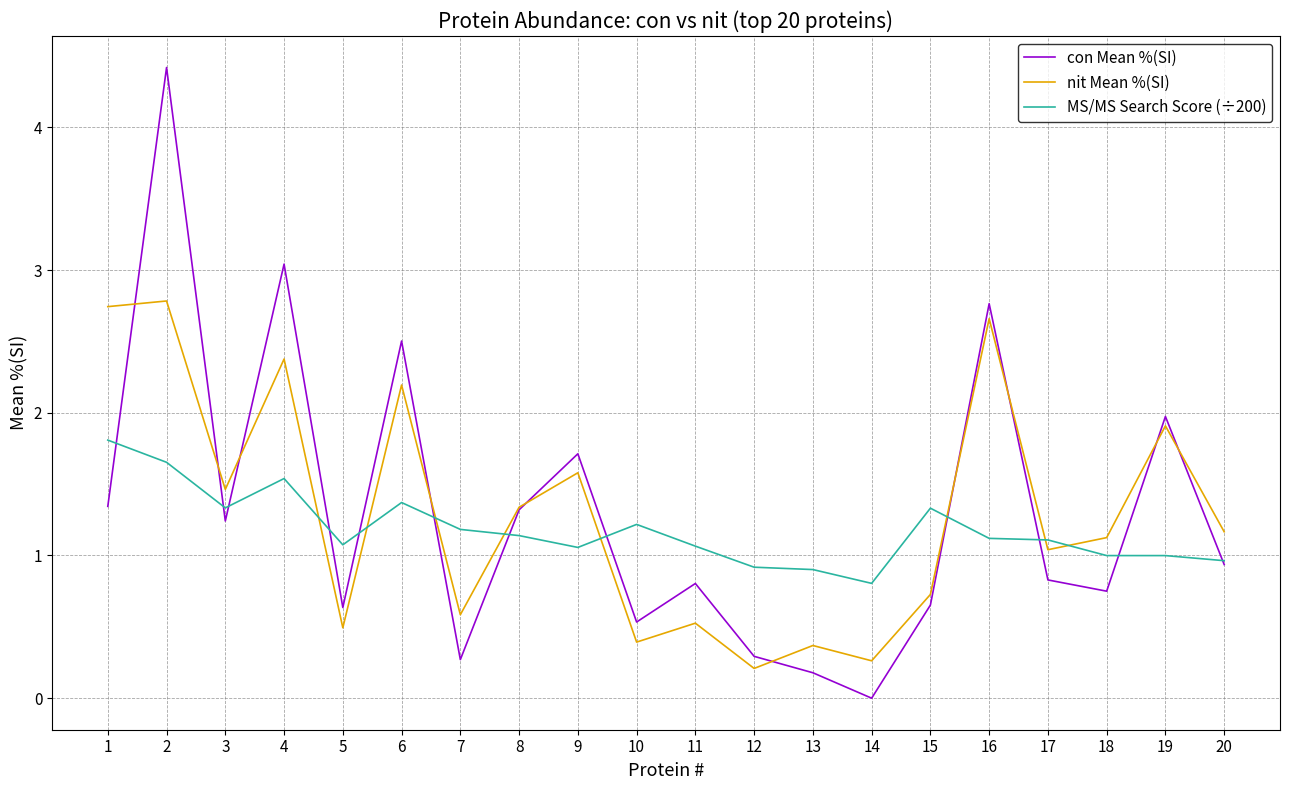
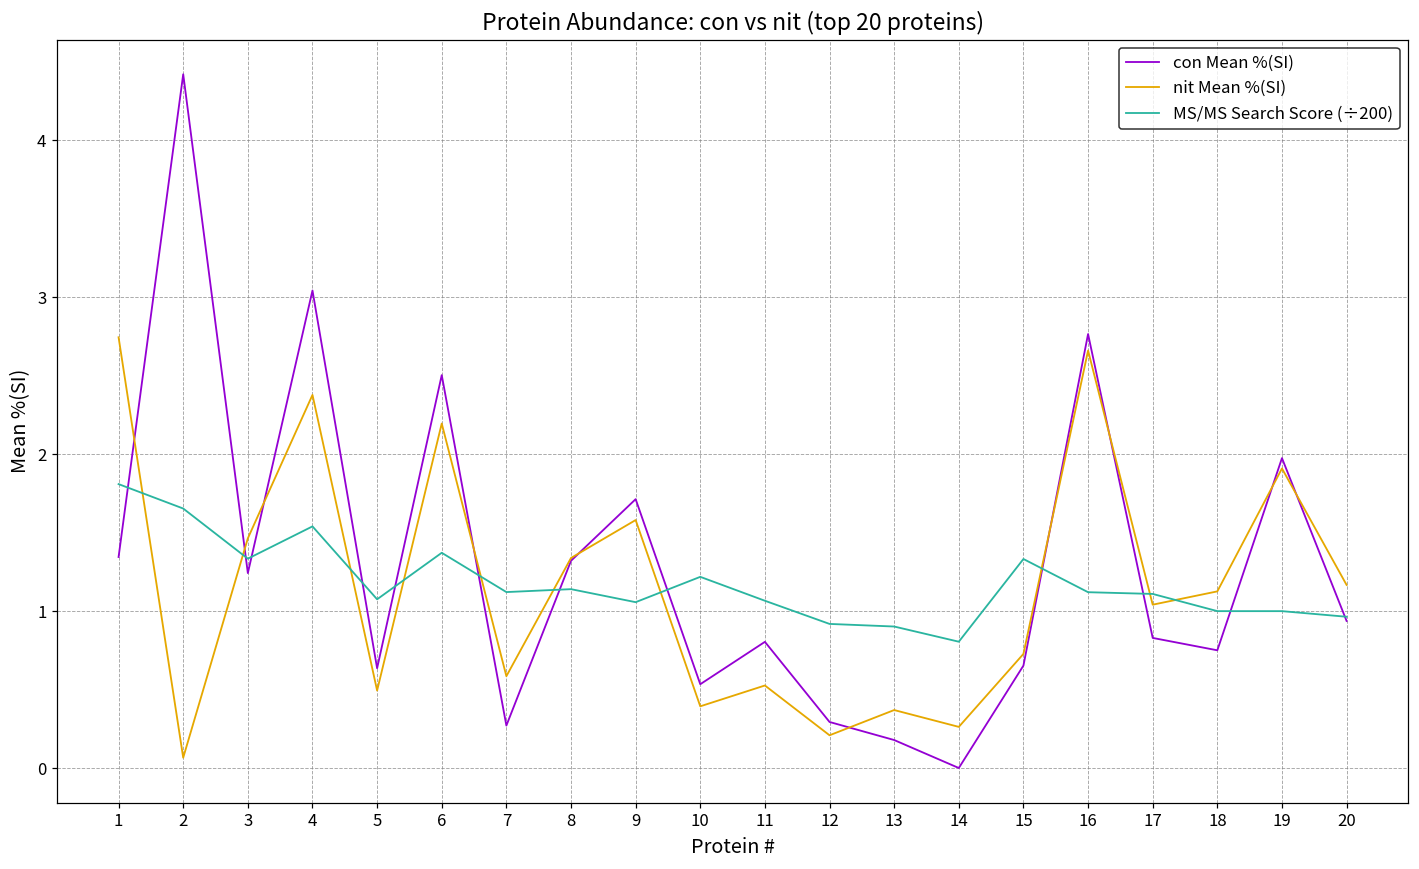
  {
    "con Mean %(SI)": {
      "1": 1.34,
      "2": 4.42,
      "3": 1.24,
      "4": 3.04,
      "5": 0.64,
      "6": 2.50,
      "7": 0.27,
      "8": 1.32,
      "9": 1.71,
      "10": 0.53,
      "11": 0.80,
      "12": 0.29,
      "13": 0.18,
      "14": 0.00,
      "15": 0.65,
      "16": 2.76,
      "17": 0.83,
      "18": 0.75,
      "19": 1.97,
      "20": 0.94
    },
    "nit Mean %(SI)": {
      "1": 2.74,
-     "2": 2.78,
+     "2": 0.07,
      "3": 1.46,
      "4": 2.38,
      "5": 0.49,
      "6": 2.19,
      "7": 0.58,
      "8": 1.34,
      "9": 1.58,
      "10": 0.39,
      "11": 0.53,
      "12": 0.21,
      "13": 0.37,
      "14": 0.26,
      "15": 0.73,
      "16": 2.66,
      "17": 1.04,
      "18": 1.13,
      "19": 1.91,
      "20": 1.17
    },
    "MS/MS Search Score (÷200)": {
      "1": 1.81,
      "2": 1.65,
      "3": 1.33,
      "4": 1.54,
      "5": 1.07,
      "6": 1.37,
-     "7": 1.18,
+     "7": 1.12,
      "8": 1.14,
      "9": 1.06,
      "10": 1.22,
      "11": 1.07,
      "12": 0.92,
      "13": 0.90,
      "14": 0.80,
      "15": 1.33,
      "16": 1.12,
      "17": 1.11,
      "18": 1.00,
      "19": 1.00,
      "20": 0.96
    }
  }
